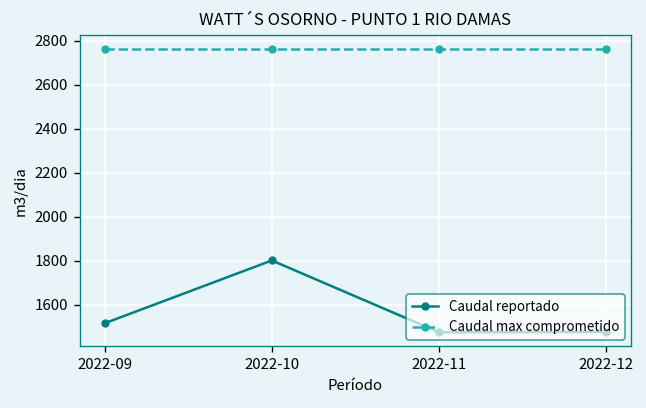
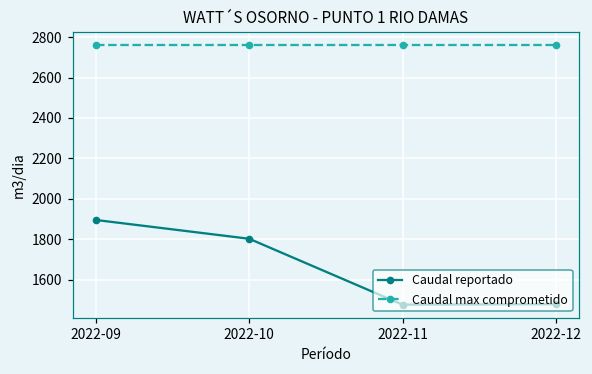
  {
    "Caudal reportado": {
-     "2022-09": 1520,
+     "2022-09": 1900,
      "2022-10": 1800
    },
    "Caudal max comprometido": {
      "2022-09": 2760,
      "2022-10": 2760,
      "2022-11": 2760,
      "2022-12": 2760
    }
  }
